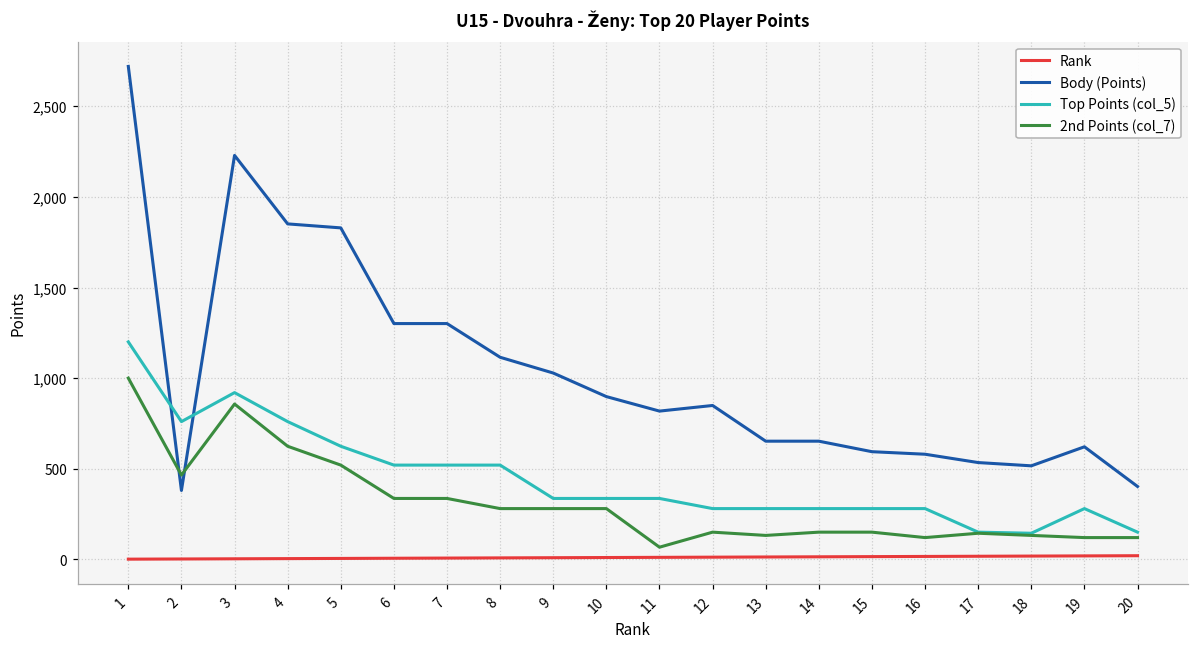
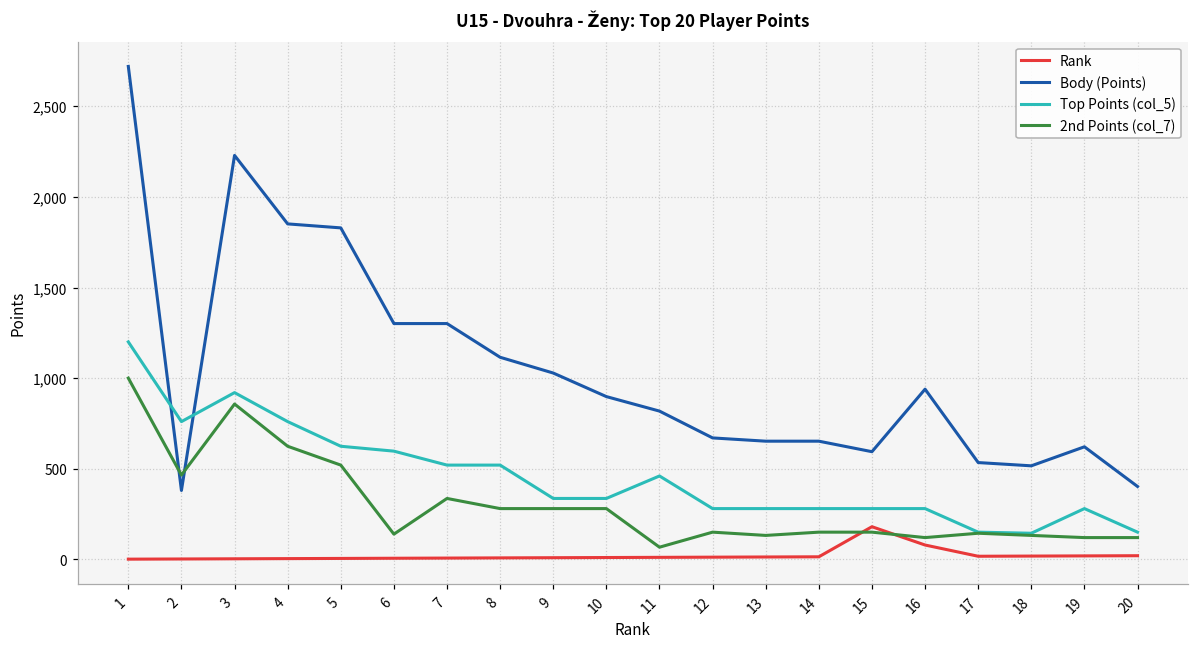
  {
    "Rank": {
      "1": "0",
      "2": "0",
      "3": "0",
      "4": "0",
      "5": "10",
      "6": "10",
      "7": "10",
      "8": "10",
      "9": "10",
      "10": "10",
      "11": "10",
      "12": "10",
      "13": "10",
      "14": "10",
-     "15": "20",
-     "16": "20",
+     "15": "180",
+     "16": "80",
      "17": "20",
      "18": "20",
      "19": "20",
      "20": "20"
    },
    "Body (Points)": {
      "1": "2,720",
      "2": "380",
      "3": "2,230",
      "4": "1,850",
      "5": "1,830",
      "6": "1,300",
      "7": "1,300",
      "8": "1,120",
      "9": "1,030",
      "10": "900",
      "11": "820",
-     "12": "850",
+     "12": "670",
      "13": "650",
      "14": "650",
      "15": "590",
-     "16": "580",
+     "16": "940",
      "17": "530",
      "18": "520",
      "19": "620",
      "20": "400"
    },
    "Top Points (col_5)": {
      "1": "1,200",
      "2": "760",
      "3": "920",
      "4": "760",
      "5": "620",
-     "6": "520",
+     "6": "600",
      "7": "520",
      "8": "520",
      "9": "340",
      "10": "340",
-     "11": "340",
+     "11": "460",
      "12": "280",
      "13": "280",
      "14": "280",
      "15": "280",
      "16": "280",
      "19": "280",
      "20": "150"
    },
    "2nd Points (col_7)": {
      "1": "1,000",
      "2": "470",
      "3": "860",
      "4": "620",
      "5": "520",
-     "6": "340",
+     "6": "140",
      "7": "340",
      "8": "280",
      "9": "280",
      "10": "280",
      "11": "70",
      "12": "150",
      "13": "130",
      "14": "150",
      "15": "150",
      "16": "120",
      "19": "120",
      "20": "120"
    }
  }
